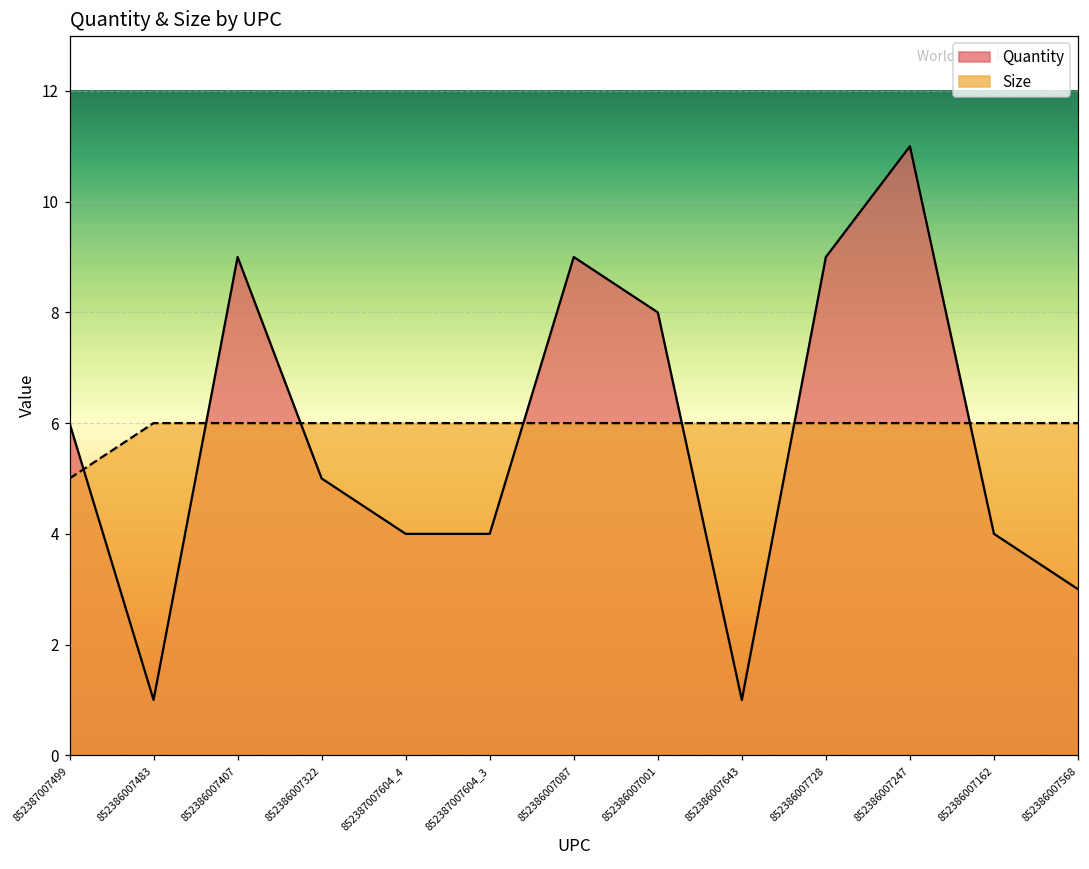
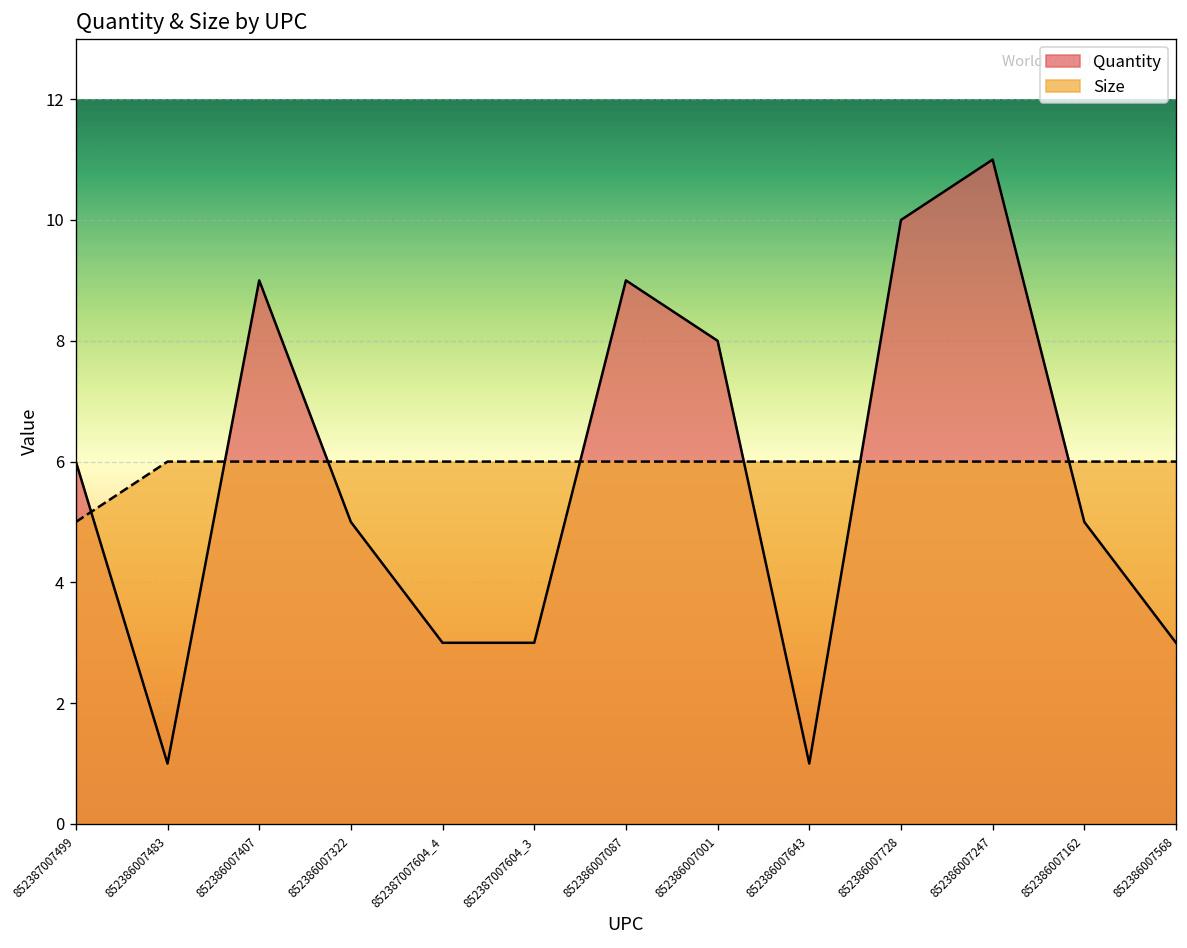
  {
    "Quantity": {
      "852387007499": 6,
      "852386007483": 1,
      "852386007407": 9,
      "852386007322": 5,
-     "852387007604_4": 4,
-     "852387007604_3": 4,
+     "852387007604_4": 3,
+     "852387007604_3": 3,
      "852386007087": 9,
      "852386007001": 8,
      "852386007643": 1,
-     "852386007728": 9,
+     "852386007728": 10,
      "852386007247": 11,
-     "852386007162": 4,
+     "852386007162": 5,
      "852386007568": 3
    },
    "Size": {
      "852387007499": 5,
      "852386007483": 6,
      "852386007407": 6,
      "852386007322": 6,
      "852387007604_4": 6,
      "852387007604_3": 6,
      "852386007087": 6,
      "852386007001": 6,
      "852386007643": 6,
      "852386007728": 6,
      "852386007247": 6,
      "852386007162": 6,
      "852386007568": 6
    }
  }
